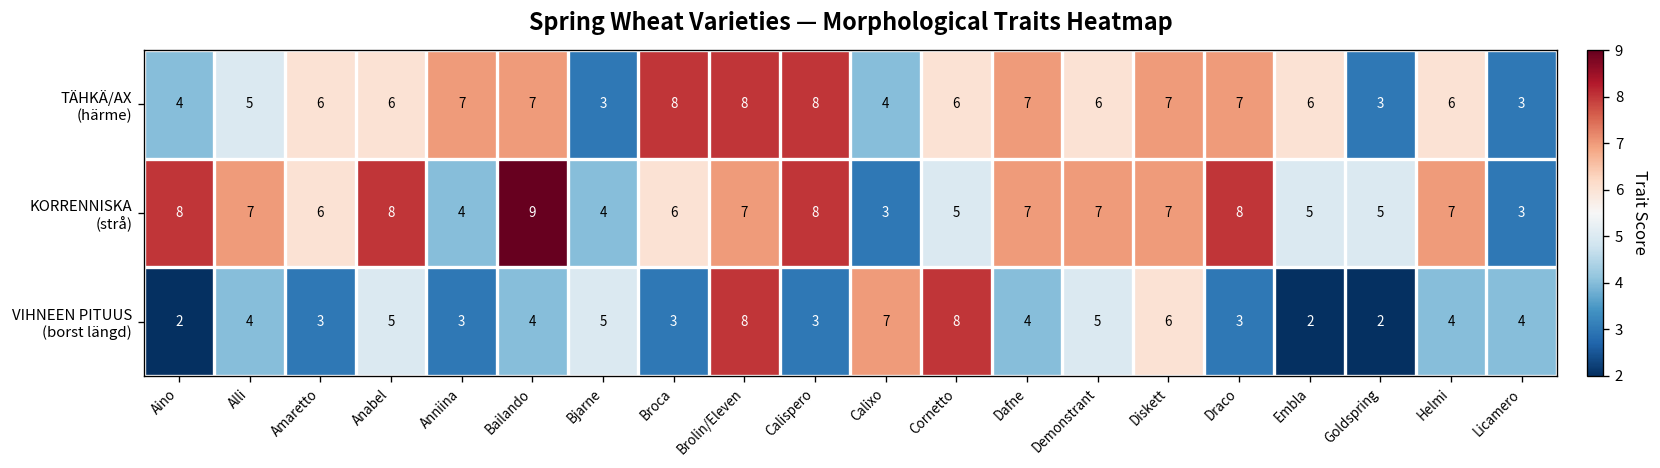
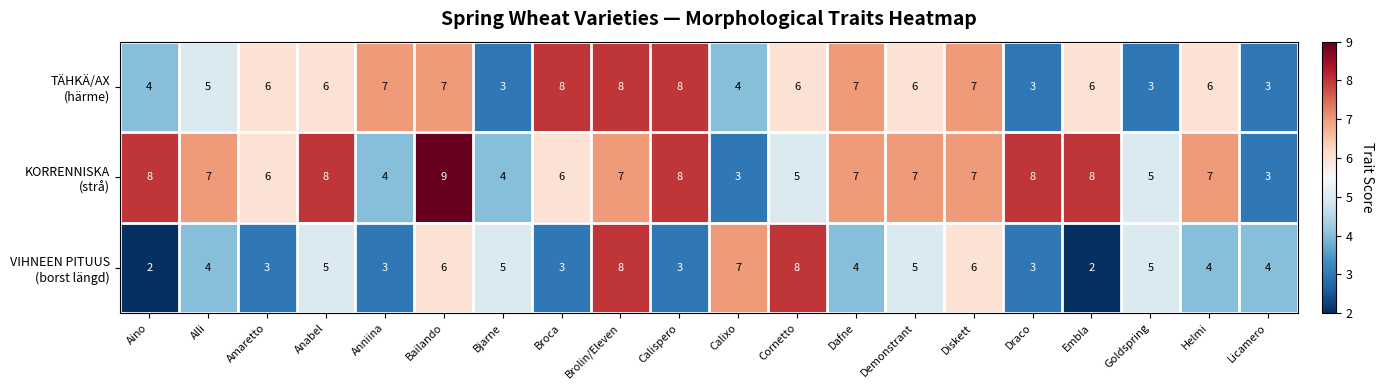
  {
    "TÄHKÄ/AX (härme)": {
      "Aino": 4,
      "Alli": 5,
      "Amaretto": 6,
      "Anabel": 6,
      "Anniina": 7,
      "Bailando": 7,
      "Bjarne": 3,
      "Broca": 8,
      "Brolin/Eleven": 8,
      "Calispero": 8,
      "Calixo": 4,
      "Cornetto": 6,
      "Dafne": 7,
      "Demonstrant": 6,
      "Diskett": 7,
-     "Draco": 7,
+     "Draco": 3,
      "Embla": 6,
      "Goldspring": 3,
      "Helmi": 6,
      "Licamero": 3
    },
    "KORRENNISKA (strå)": {
      "Aino": 8,
      "Alli": 7,
      "Amaretto": 6,
      "Anabel": 8,
      "Anniina": 4,
      "Bailando": 9,
      "Bjarne": 4,
      "Broca": 6,
      "Brolin/Eleven": 7,
      "Calispero": 8,
      "Calixo": 3,
      "Cornetto": 5,
      "Dafne": 7,
      "Demonstrant": 7,
      "Diskett": 7,
      "Draco": 8,
-     "Embla": 5,
+     "Embla": 8,
      "Goldspring": 5,
      "Helmi": 7,
      "Licamero": 3
    },
    "VIHNEEN PITUUS (borst längd)": {
      "Aino": 2,
      "Alli": 4,
      "Amaretto": 3,
      "Anabel": 5,
      "Anniina": 3,
-     "Bailando": 4,
+     "Bailando": 6,
      "Bjarne": 5,
      "Broca": 3,
      "Brolin/Eleven": 8,
      "Calispero": 3,
      "Calixo": 7,
      "Cornetto": 8,
      "Dafne": 4,
      "Demonstrant": 5,
      "Diskett": 6,
      "Draco": 3,
      "Embla": 2,
-     "Goldspring": 2,
+     "Goldspring": 5,
      "Helmi": 4,
      "Licamero": 4
    }
  }
